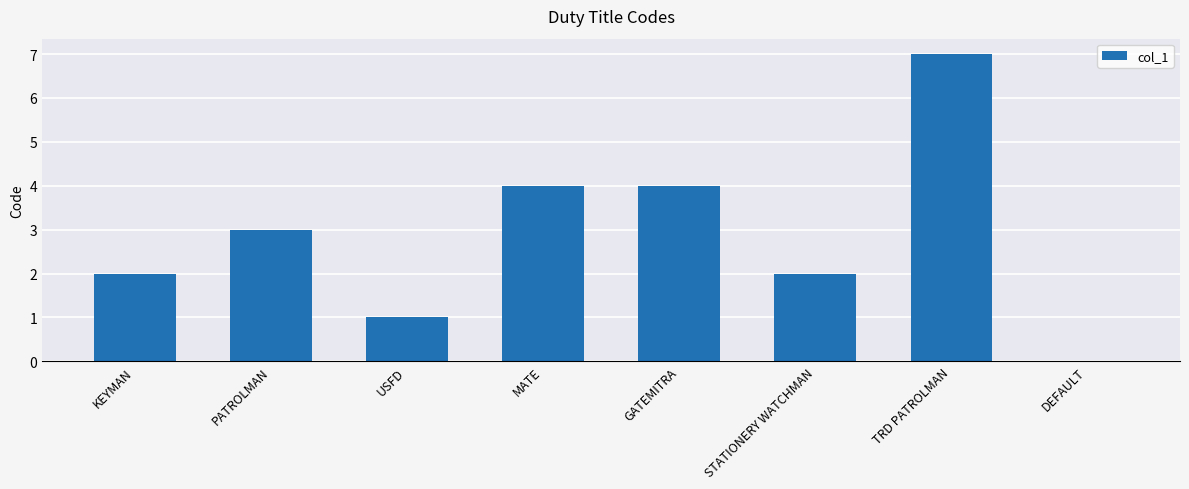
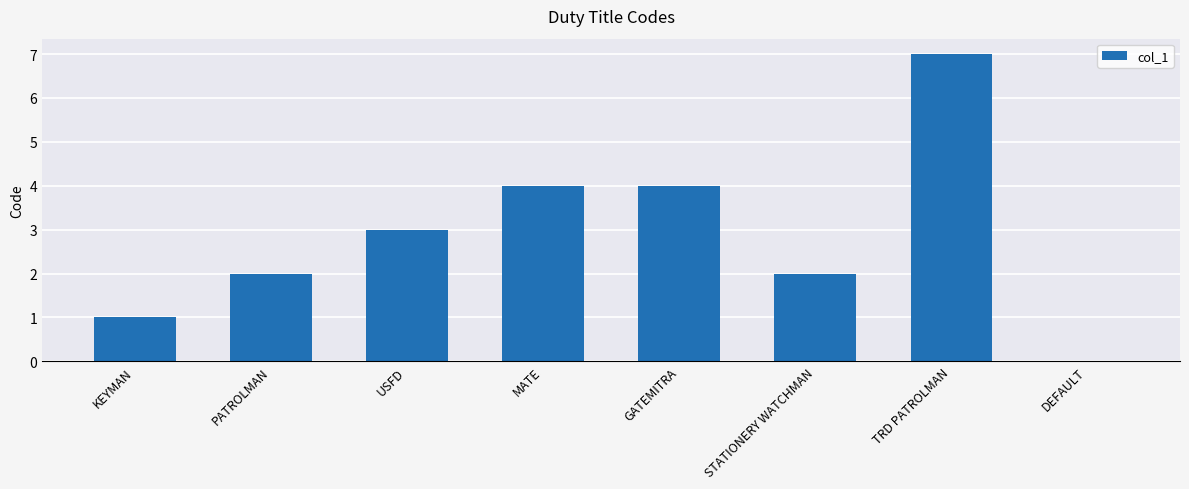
  {
-   "KEYMAN": 2,
-   "PATROLMAN": 3,
-   "USFD": 1,
+   "KEYMAN": 1,
+   "PATROLMAN": 2,
+   "USFD": 3,
    "MATE": 4,
    "GATEMITRA": 4,
    "STATIONERY WATCHMAN": 2,
    "TRD PATROLMAN": 7,
    "DEFAULT": 0
  }
